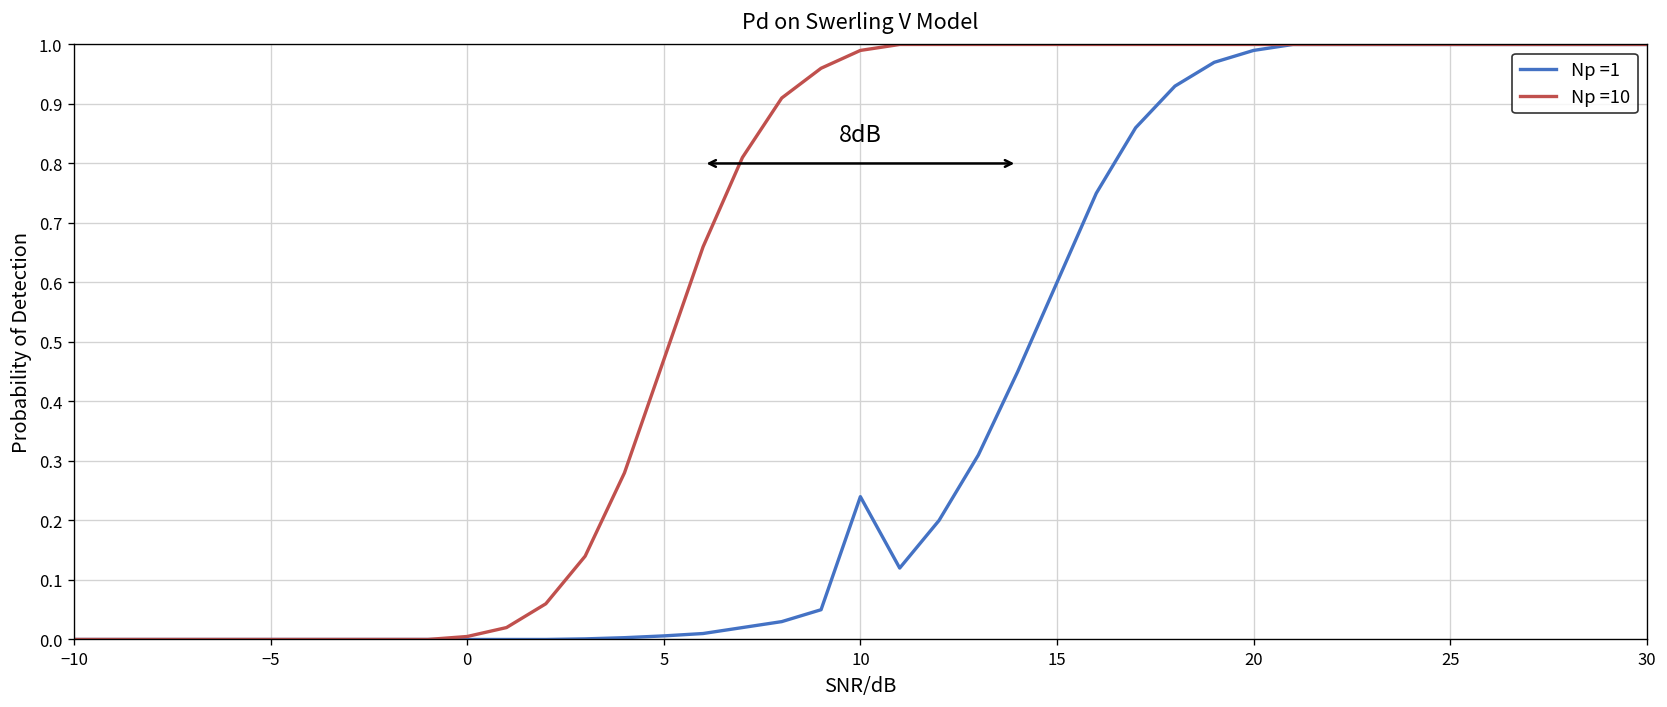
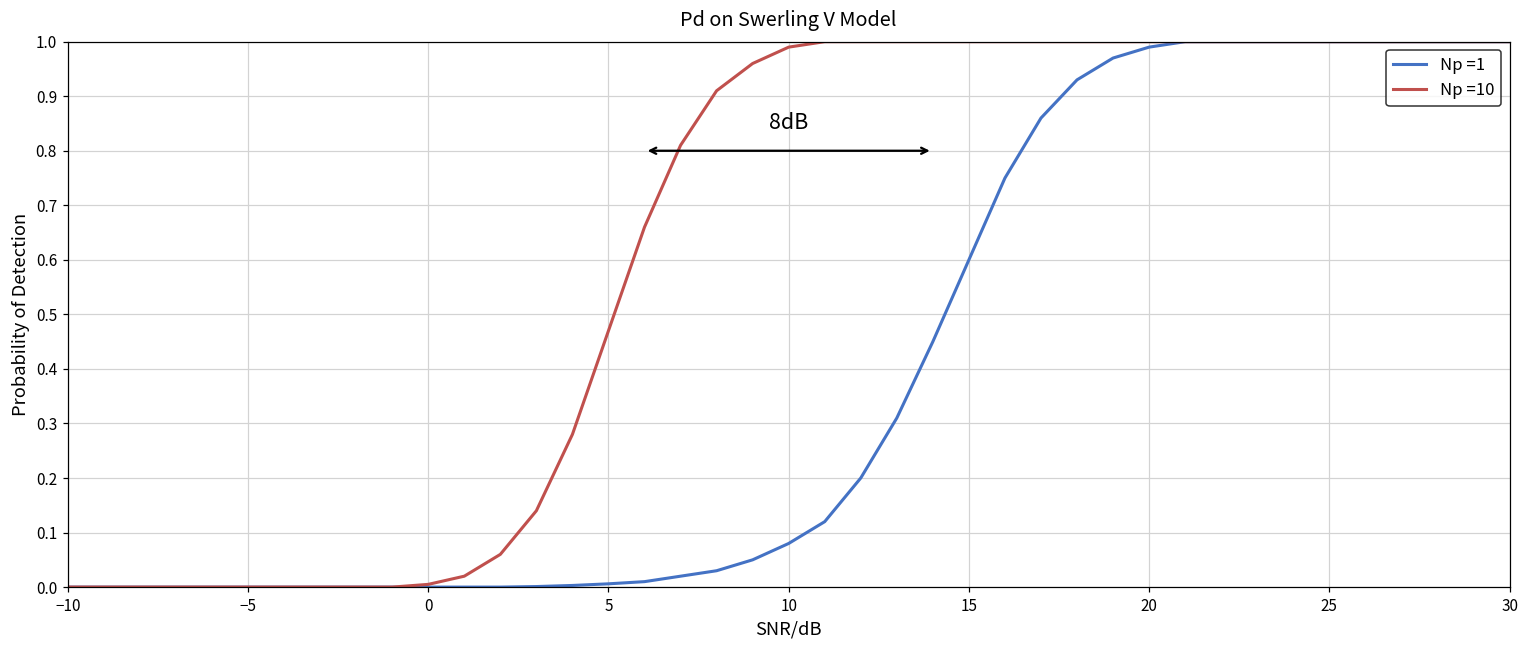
  {
    "Np =1": {
      "5": 0.01,
-     "10": 0.24,
+     "10": 0.08,
      "15": 0.60,
      "20": 0.99
    },
    "Np =10": {
      "5": 0.47,
      "10": 0.99,
      "15": 1.00,
      "20": 1.00
    }
  }
